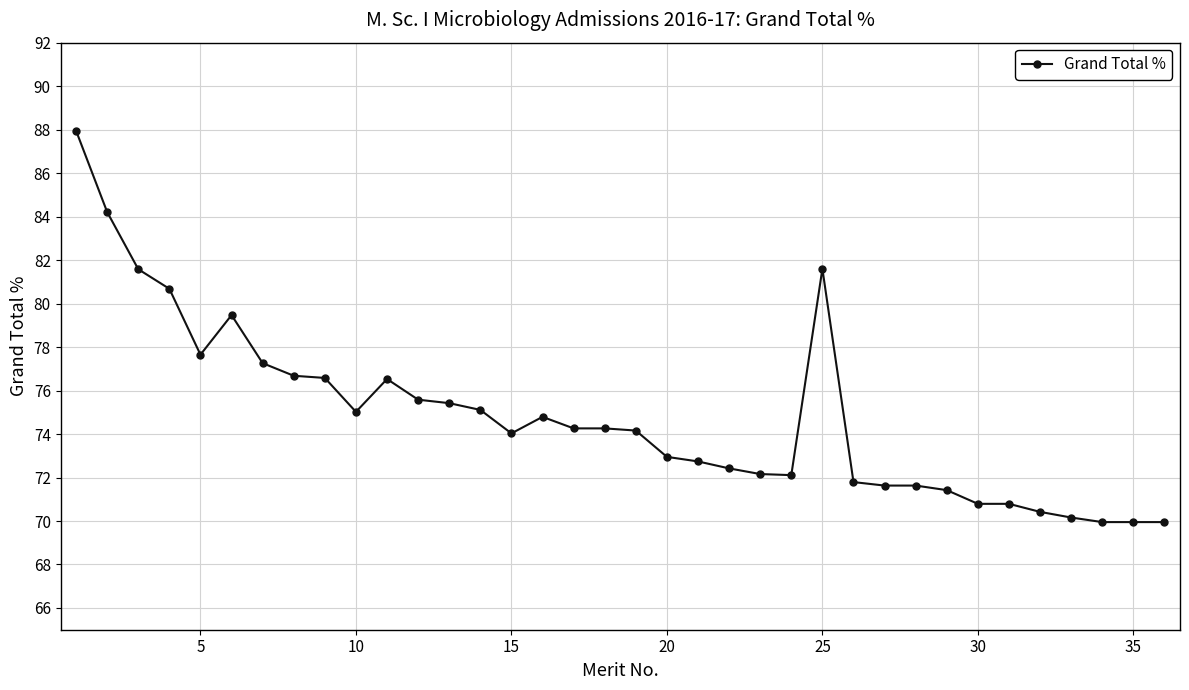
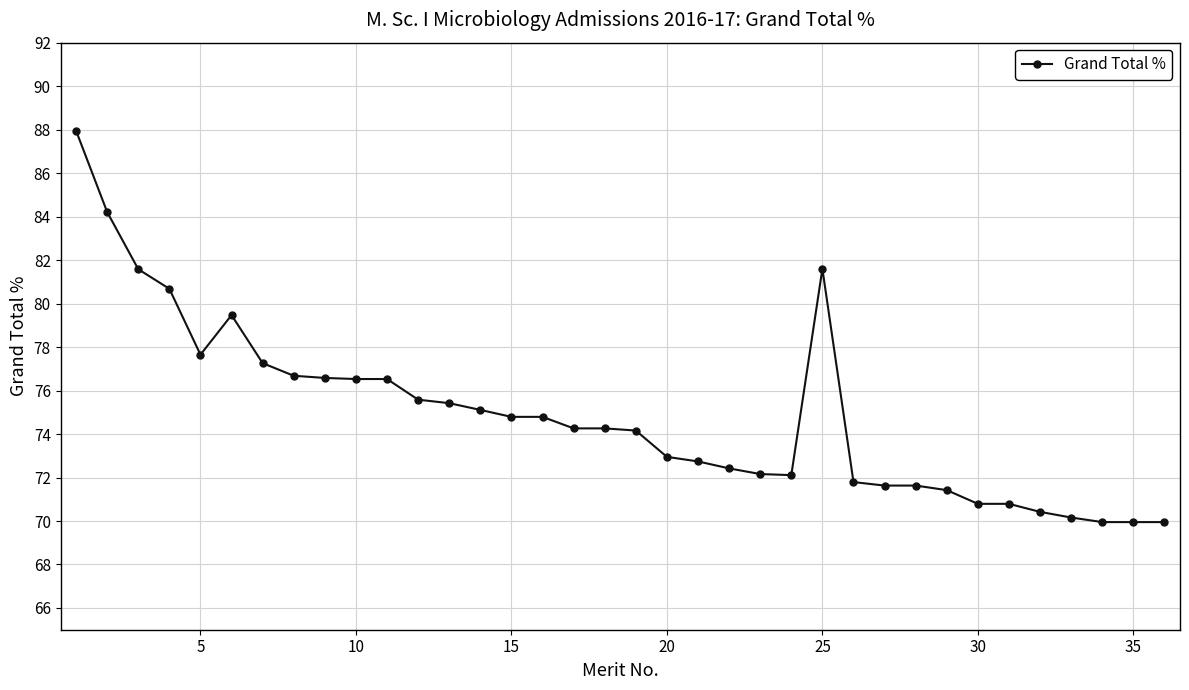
  {
    "5": 77.7,
-   "10": 75.0,
-   "15": 74.0,
+   "10": 76.5,
+   "15": 74.8,
    "20": 73.0,
    "25": 81.6,
    "30": 70.8,
    "35": 70.0
  }
